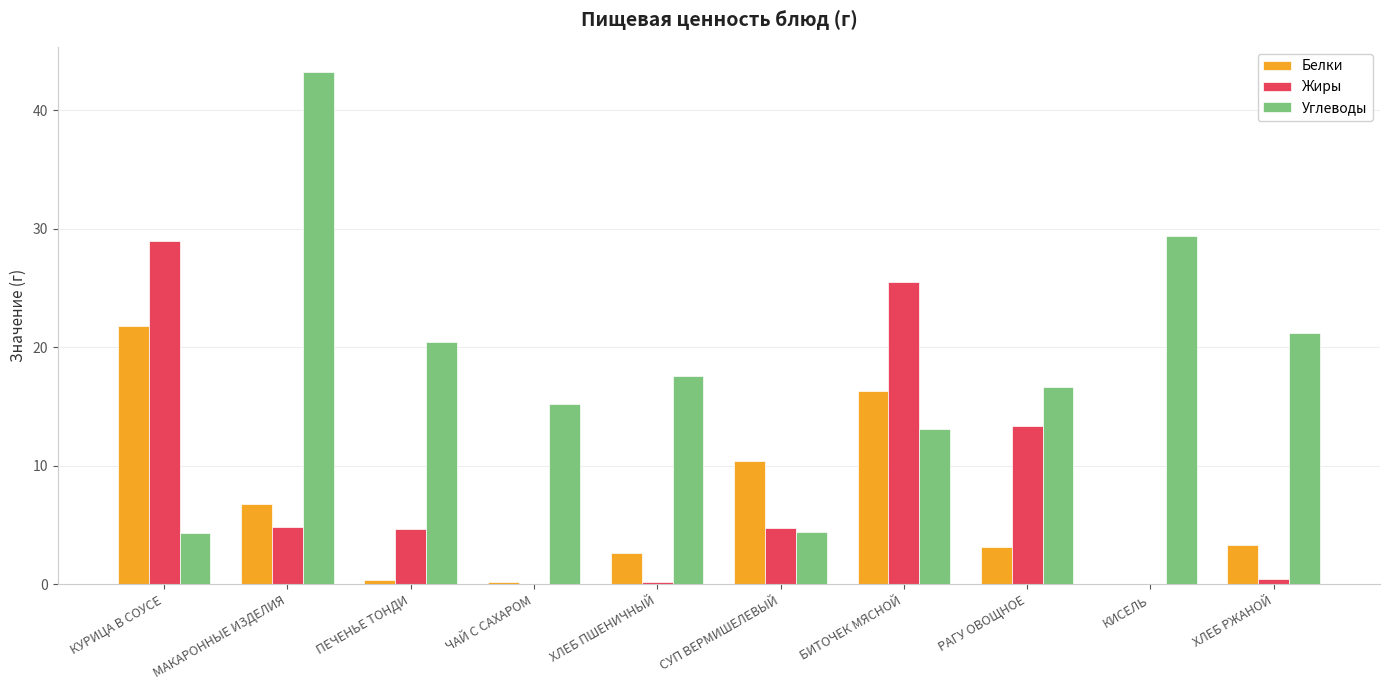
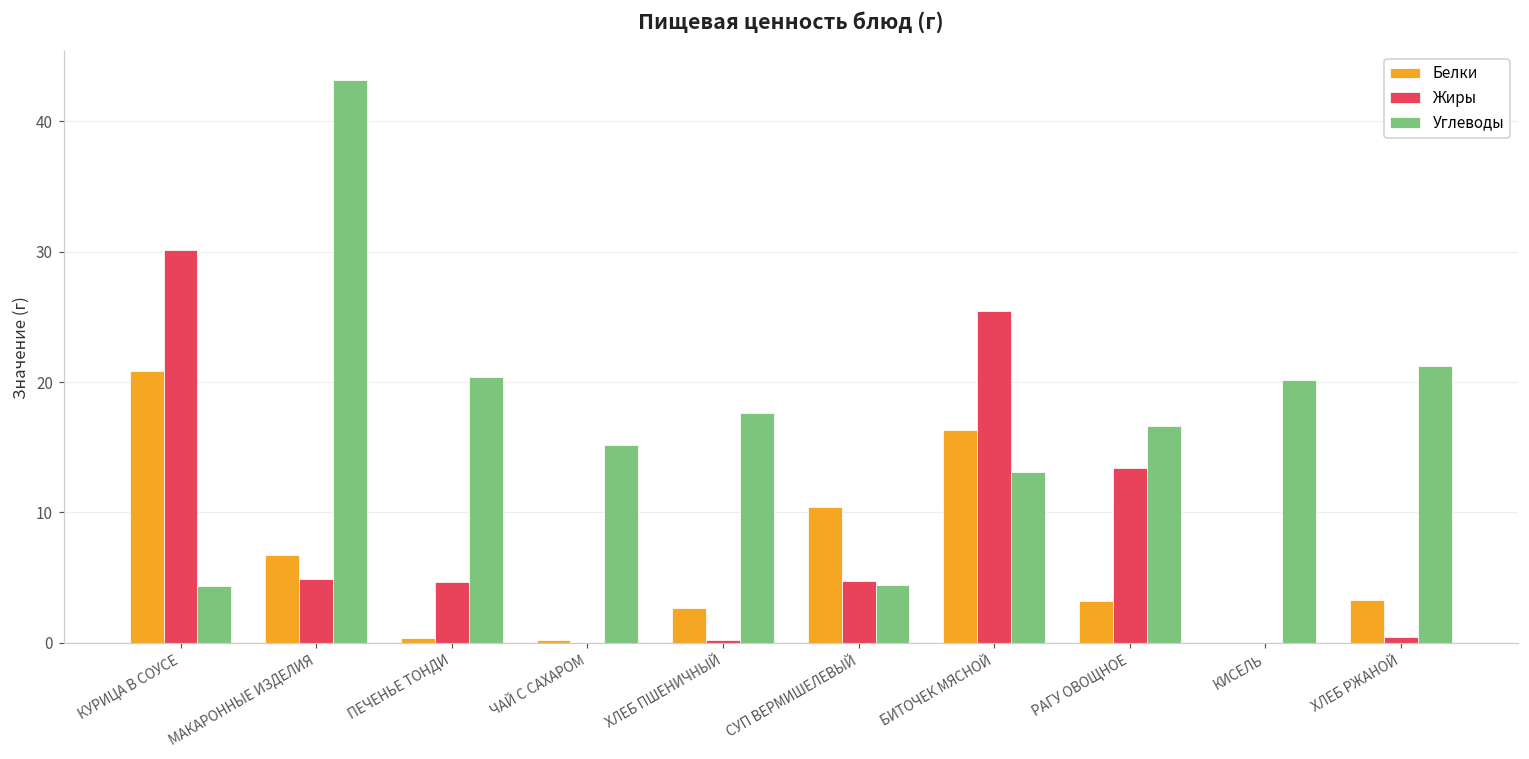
  {
    "Белки": {
-     "КУРИЦА В СОУСЕ": 21.8,
+     "КУРИЦА В СОУСЕ": 20.9,
      "МАКАРОННЫЕ ИЗДЕЛИЯ": 6.8,
      "ПЕЧЕНЬЕ ТОНДИ": 0.4,
      "ЧАЙ С САХАРОМ": 0.2,
      "ХЛЕБ ПШЕНИЧНЫЙ": 2.7,
      "СУП ВЕРМИШЕЛЕВЫЙ": 10.4,
      "БИТОЧЕК МЯСНОЙ": 16.4,
      "РАГУ ОВОЩНОЕ": 3.2,
      "КИСЕЛЬ": 0.0,
      "ХЛЕБ РЖАНОЙ": 3.3
    },
    "Жиры": {
-     "КУРИЦА В СОУСЕ": 28.9,
+     "КУРИЦА В СОУСЕ": 30.1,
      "МАКАРОННЫЕ ИЗДЕЛИЯ": 4.9,
      "ПЕЧЕНЬЕ ТОНДИ": 4.7,
      "ЧАЙ С САХАРОМ": 0.0,
      "ХЛЕБ ПШЕНИЧНЫЙ": 0.2,
      "СУП ВЕРМИШЕЛЕВЫЙ": 4.8,
      "БИТОЧЕК МЯСНОЙ": 25.5,
      "РАГУ ОВОЩНОЕ": 13.4,
      "КИСЕЛЬ": 0.0,
      "ХЛЕБ РЖАНОЙ": 0.4
    },
    "Углеводы": {
      "КУРИЦА В СОУСЕ": 4.3,
      "МАКАРОННЫЕ ИЗДЕЛИЯ": 43.2,
      "ПЕЧЕНЬЕ ТОНДИ": 20.4,
      "ЧАЙ С САХАРОМ": 15.2,
      "ХЛЕБ ПШЕНИЧНЫЙ": 17.6,
      "СУП ВЕРМИШЕЛЕВЫЙ": 4.4,
      "БИТОЧЕК МЯСНОЙ": 13.1,
      "РАГУ ОВОЩНОЕ": 16.6,
-     "КИСЕЛЬ": 29.4,
+     "КИСЕЛЬ": 20.2,
      "ХЛЕБ РЖАНОЙ": 21.2
    }
  }
